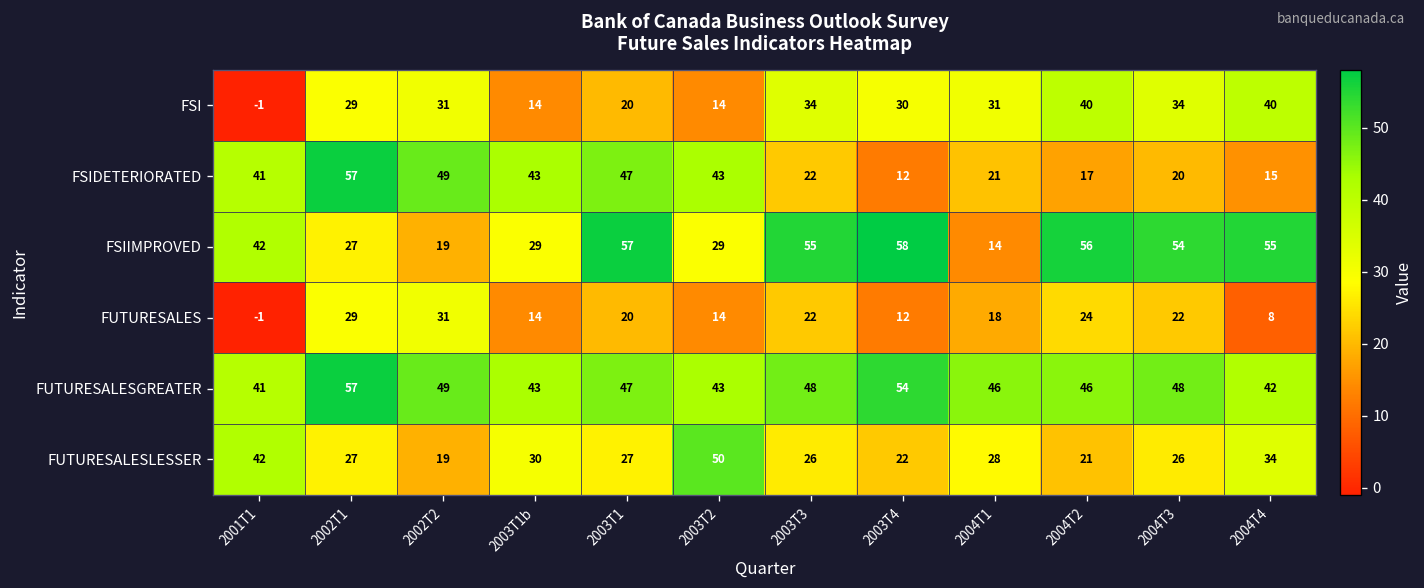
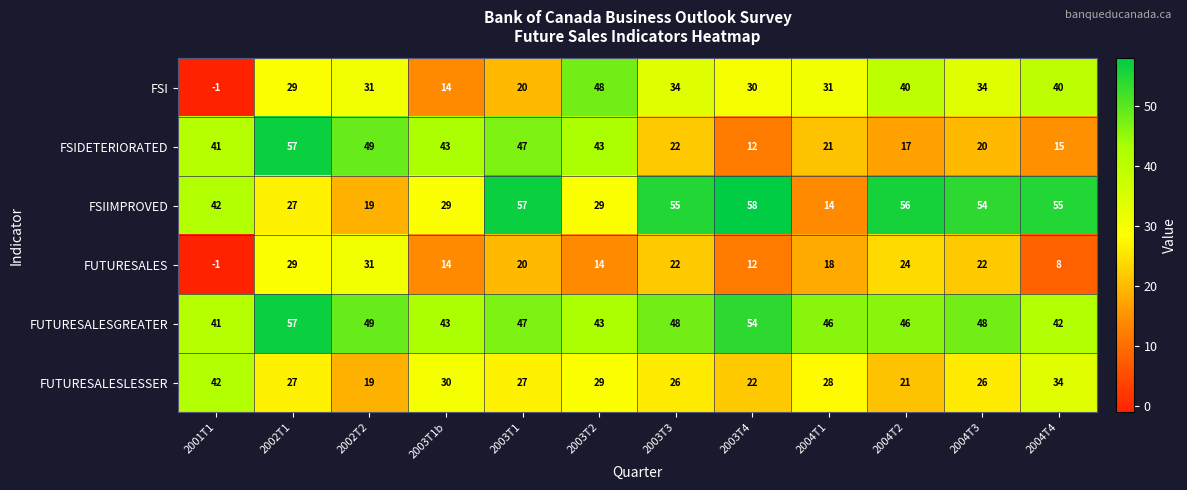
  {
    "FSI": {
      "2001T1": -1,
      "2002T1": 29,
      "2002T2": 31,
      "2003T1b": 14,
      "2003T1": 20,
-     "2003T2": 14,
+     "2003T2": 48,
      "2003T3": 34,
      "2003T4": 30,
      "2004T1": 31,
      "2004T2": 40,
      "2004T3": 34,
      "2004T4": 40
    },
    "FSIDETERIORATED": {
      "2001T1": 41,
      "2002T1": 57,
      "2002T2": 49,
      "2003T1b": 43,
      "2003T1": 47,
      "2003T2": 43,
      "2003T3": 22,
      "2003T4": 12,
      "2004T1": 21,
      "2004T2": 17,
      "2004T3": 20,
      "2004T4": 15
    },
    "FSIIMPROVED": {
      "2001T1": 42,
      "2002T1": 27,
      "2002T2": 19,
      "2003T1b": 29,
      "2003T1": 57,
      "2003T2": 29,
      "2003T3": 55,
      "2003T4": 58,
      "2004T1": 14,
      "2004T2": 56,
      "2004T3": 54,
      "2004T4": 55
    },
    "FUTURESALES": {
      "2001T1": -1,
      "2002T1": 29,
      "2002T2": 31,
      "2003T1b": 14,
      "2003T1": 20,
      "2003T2": 14,
      "2003T3": 22,
      "2003T4": 12,
      "2004T1": 18,
      "2004T2": 24,
      "2004T3": 22,
      "2004T4": 8
    },
    "FUTURESALESGREATER": {
      "2001T1": 41,
      "2002T1": 57,
      "2002T2": 49,
      "2003T1b": 43,
      "2003T1": 47,
      "2003T2": 43,
      "2003T3": 48,
      "2003T4": 54,
      "2004T1": 46,
      "2004T2": 46,
      "2004T3": 48,
      "2004T4": 42
    },
    "FUTURESALESLESSER": {
      "2001T1": 42,
      "2002T1": 27,
      "2002T2": 19,
      "2003T1b": 30,
      "2003T1": 27,
-     "2003T2": 50,
+     "2003T2": 29,
      "2003T3": 26,
      "2003T4": 22,
      "2004T1": 28,
      "2004T2": 21,
      "2004T3": 26,
      "2004T4": 34
    }
  }
